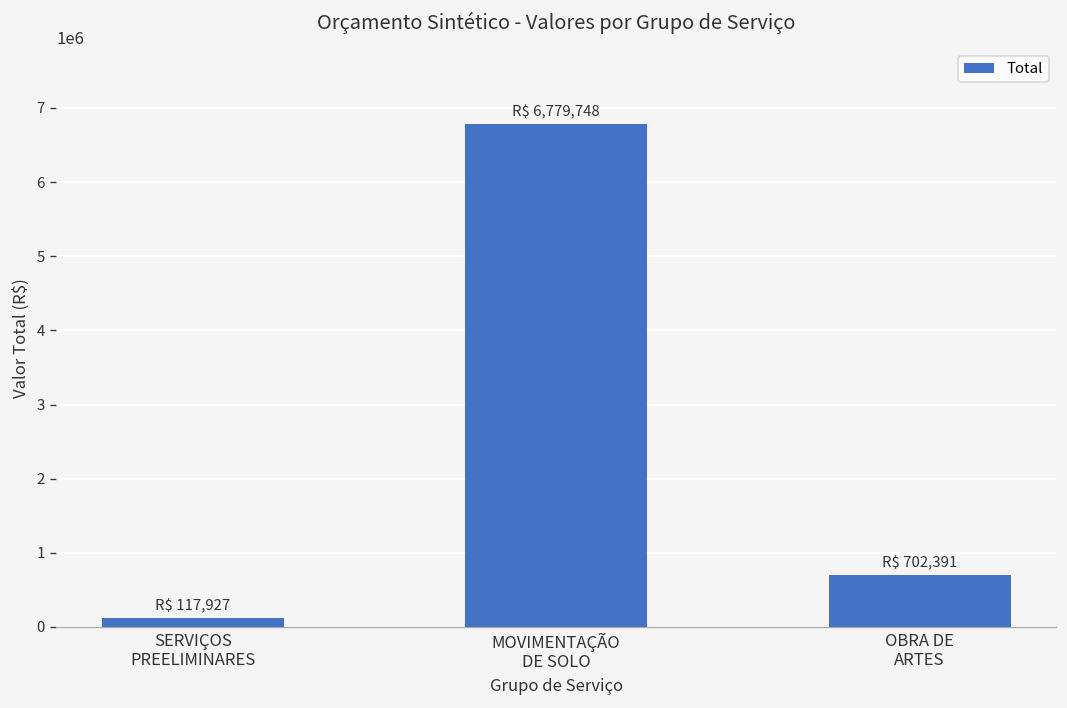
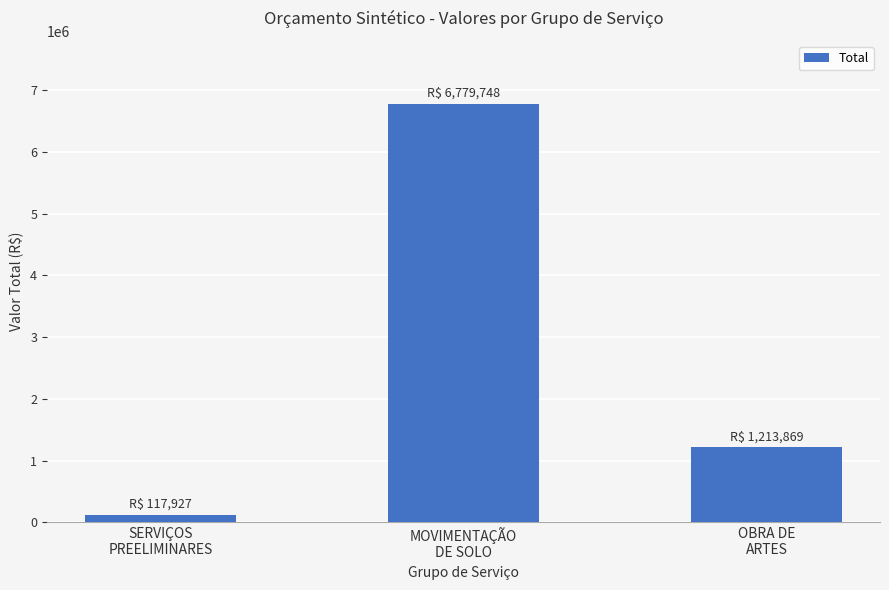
  {
    "SERVIÇOS PREELIMINARES": "117,927",
    "MOVIMENTAÇÃO DE SOLO": "6,779,748",
-   "OBRA DE ARTES": "702,391"
+   "OBRA DE ARTES": "1,213,869"
  }
